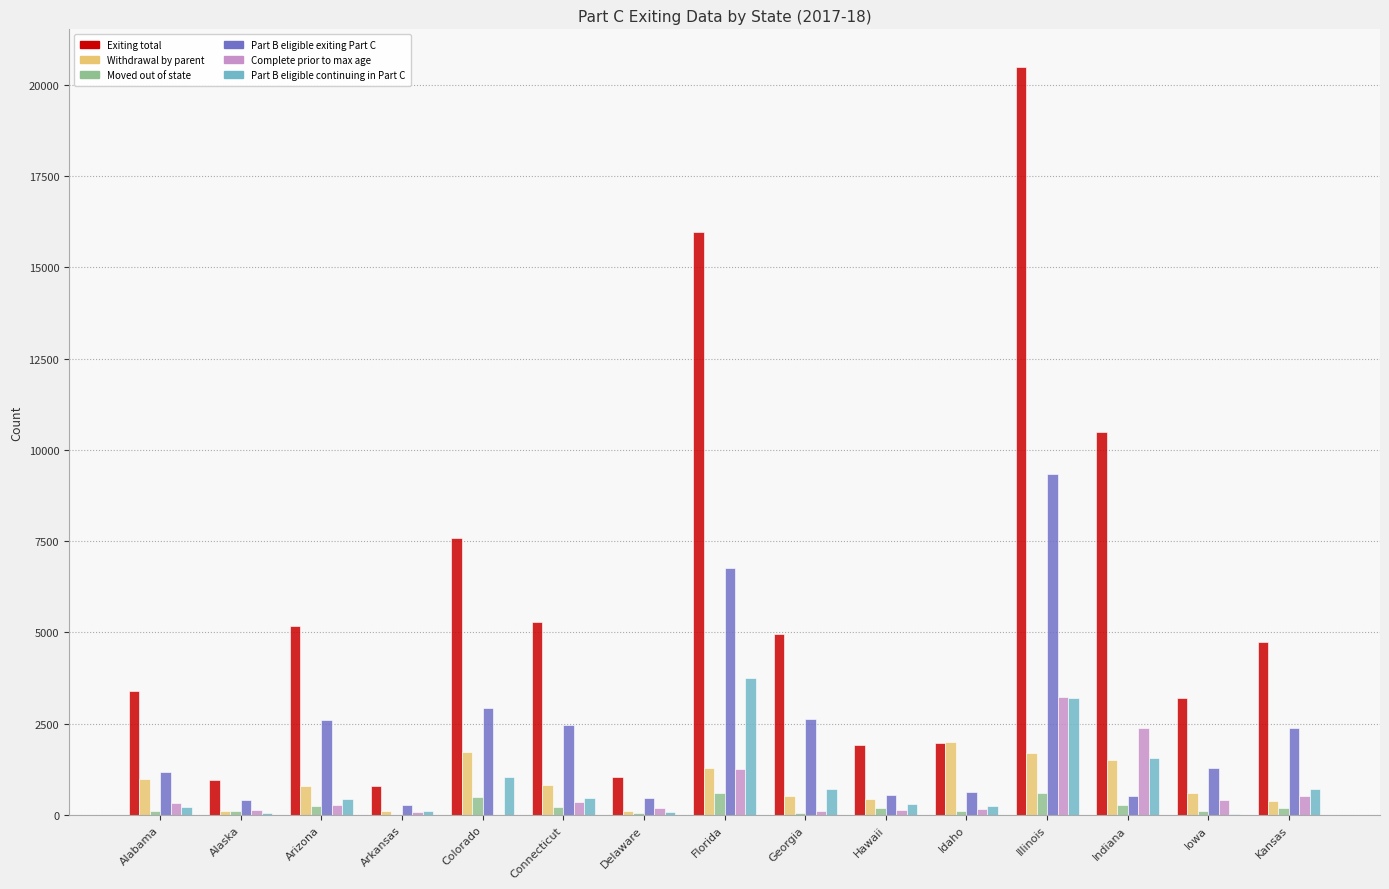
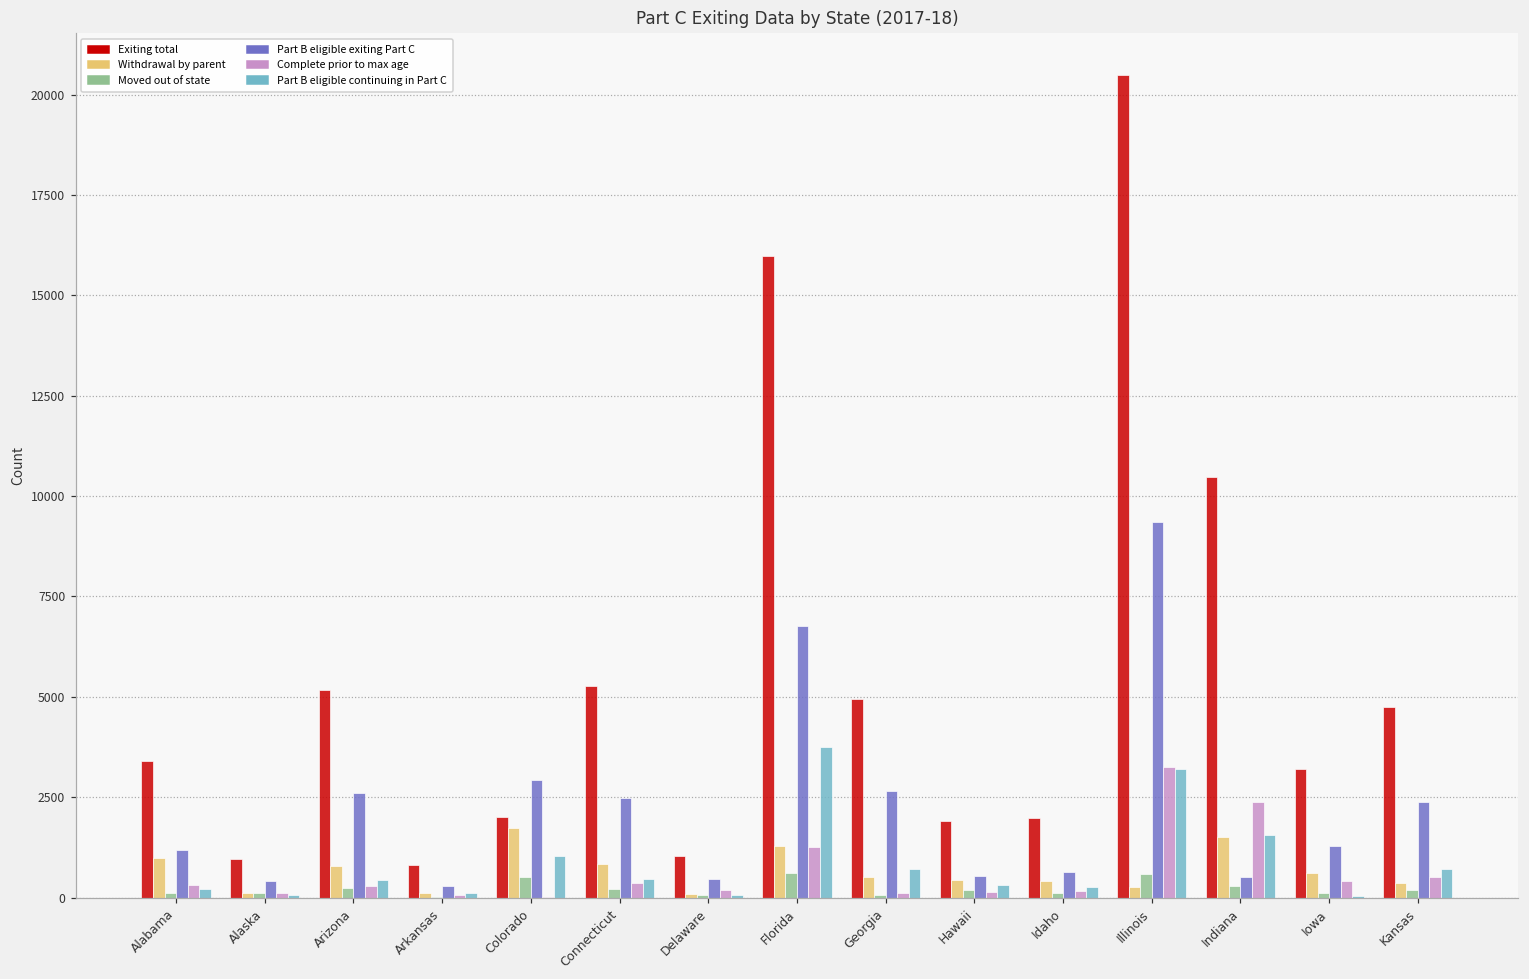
  {
    "Exiting total": {
      "Alabama": 3400,
      "Alaska": 1000,
      "Arizona": 5200,
      "Arkansas": 800,
-     "Colorado": 7600,
+     "Colorado": 2000,
      "Connecticut": 5300,
      "Delaware": 1000,
      "Florida": 16000,
      "Georgia": 5000,
      "Hawaii": 1900,
      "Idaho": 2000,
      "Illinois": 20500,
      "Indiana": 10500,
      "Iowa": 3200,
      "Kansas": 4800
    },
    "Withdrawal by parent": {
      "Alabama": 1000,
      "Alaska": 100,
      "Arizona": 800,
      "Arkansas": 100,
      "Colorado": 1700,
      "Connecticut": 800,
      "Delaware": 100,
      "Florida": 1300,
      "Georgia": 500,
      "Hawaii": 400,
-     "Idaho": 2000,
-     "Illinois": 1700,
+     "Idaho": 400,
+     "Illinois": 300,
      "Indiana": 1500,
      "Iowa": 600,
      "Kansas": 400
    },
    "Moved out of state": {
      "Alabama": 100,
      "Alaska": 100,
      "Arizona": 200,
      "Colorado": 500,
      "Connecticut": 200,
      "Florida": 600,
      "Hawaii": 200,
      "Idaho": 100,
      "Illinois": 600,
      "Indiana": 300,
      "Iowa": 100,
      "Kansas": 200
    },
    "Part B eligible exiting Part C": {
      "Alabama": 1200,
      "Alaska": 400,
      "Arizona": 2600,
      "Arkansas": 300,
      "Colorado": 2900,
      "Connecticut": 2500,
      "Delaware": 500,
      "Florida": 6800,
      "Georgia": 2600,
      "Hawaii": 500,
      "Idaho": 600,
      "Illinois": 9300,
      "Indiana": 500,
      "Iowa": 1300,
      "Kansas": 2400
    },
    "Complete prior to max age": {
      "Alabama": 300,
      "Alaska": 100,
      "Arizona": 300,
      "Arkansas": 100,
      "Connecticut": 400,
      "Delaware": 200,
      "Florida": 1300,
      "Georgia": 100,
      "Hawaii": 100,
      "Idaho": 200,
      "Illinois": 3200,
      "Indiana": 2400,
      "Iowa": 400,
      "Kansas": 500
    },
    "Part B eligible continuing in Part C": {
      "Alabama": 200,
      "Arizona": 400,
      "Arkansas": 100,
      "Colorado": 1000,
      "Connecticut": 500,
      "Delaware": 100,
      "Florida": 3700,
      "Georgia": 700,
      "Hawaii": 300,
      "Idaho": 300,
      "Illinois": 3200,
      "Indiana": 1600,
      "Kansas": 700
    }
  }
